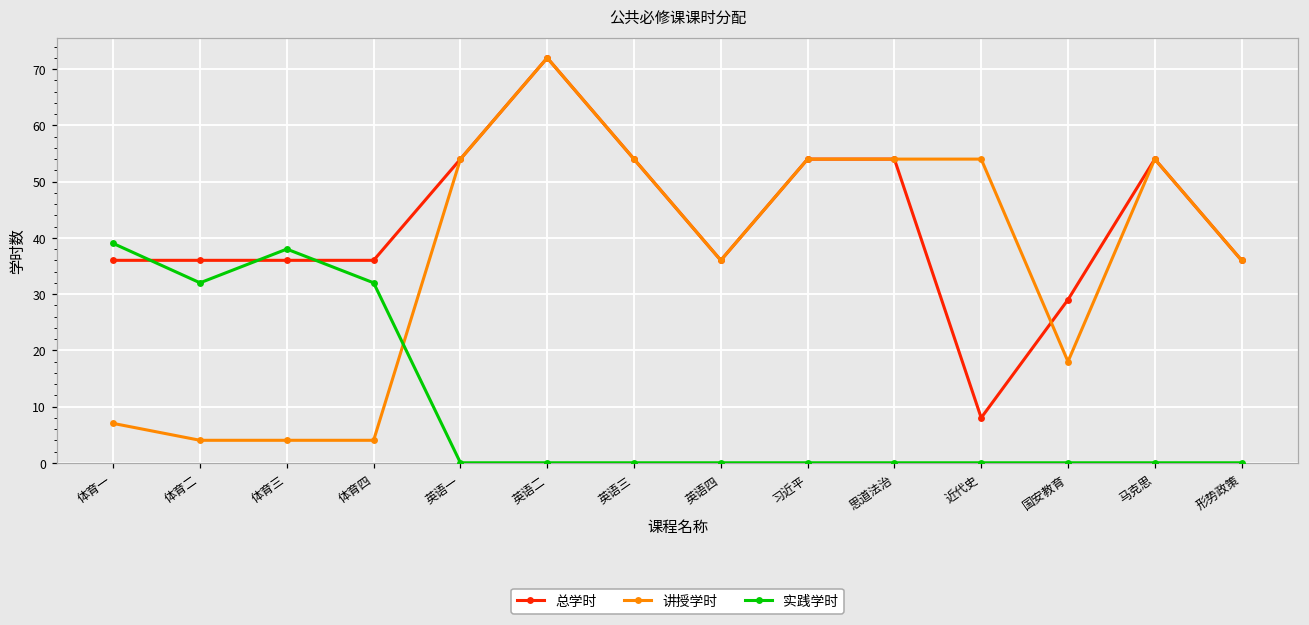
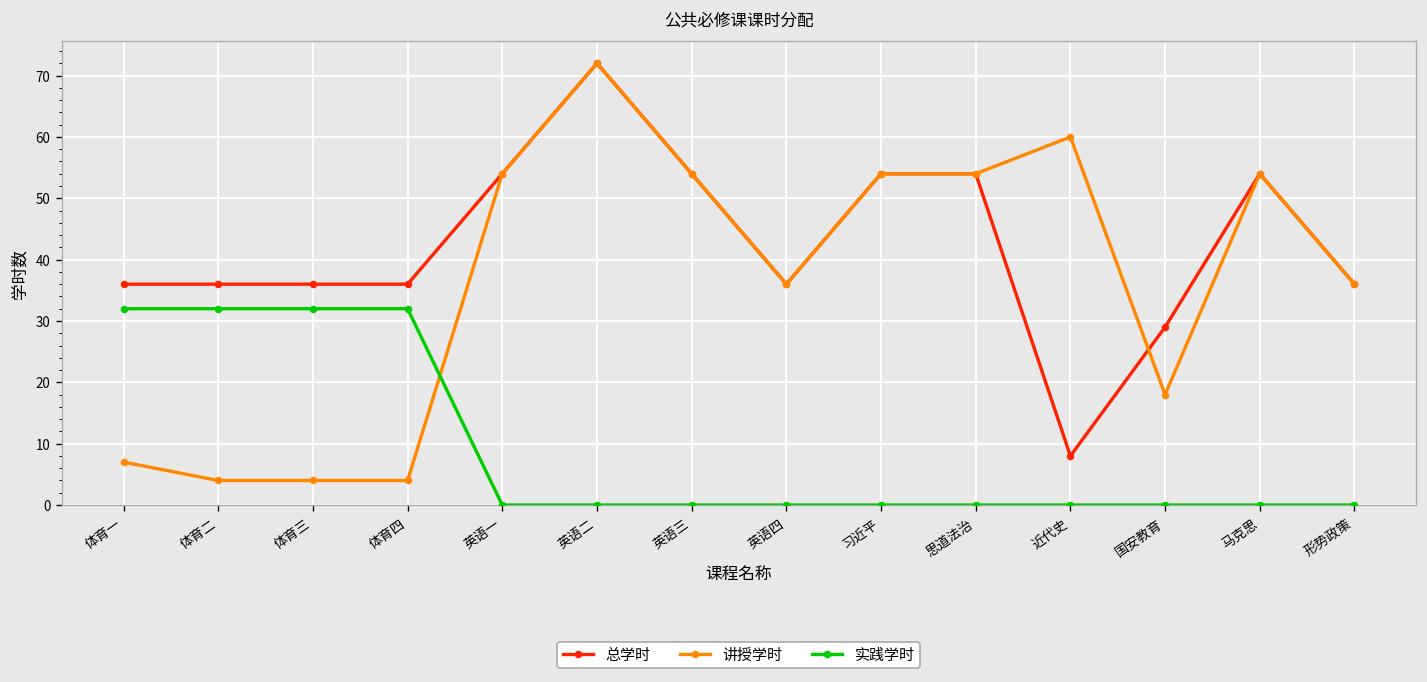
  {
    "总学时": {
      "体育一": 36,
      "体育二": 36,
      "体育三": 36,
      "体育四": 36,
      "近代史": 8,
      "国安教育": 29
    },
    "讲授学时": {
      "体育一": 7,
      "体育二": 4,
      "体育三": 4,
      "体育四": 4,
-     "近代史": 54,
+     "近代史": 60,
      "国安教育": 18
    },
    "实践学时": {
-     "体育一": 39,
+     "体育一": 32,
      "体育二": 32,
-     "体育三": 38,
+     "体育三": 32,
      "体育四": 32,
      "英语一": 0,
      "英语二": 0,
      "英语三": 0,
      "英语四": 0,
      "习近平": 0,
      "思道法治": 0,
      "近代史": 0,
      "国安教育": 0,
      "马克思": 0,
      "形势政策": 0
    }
  }
